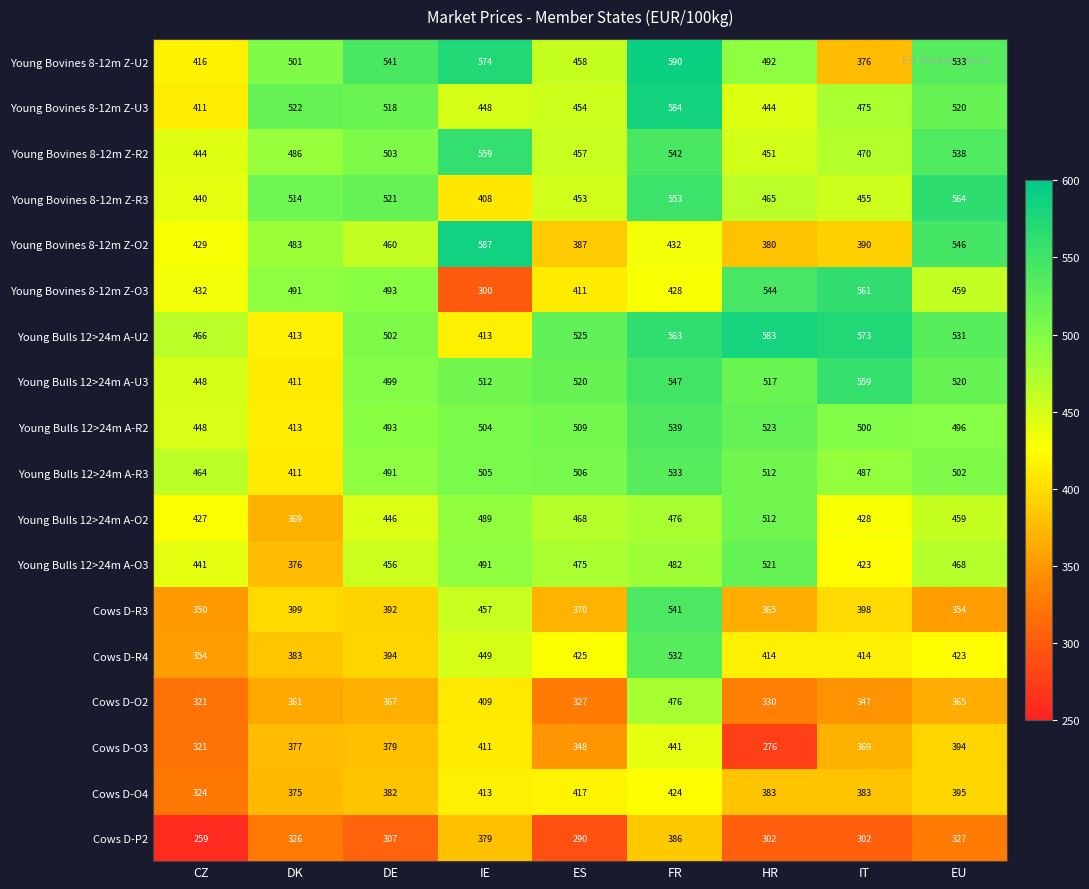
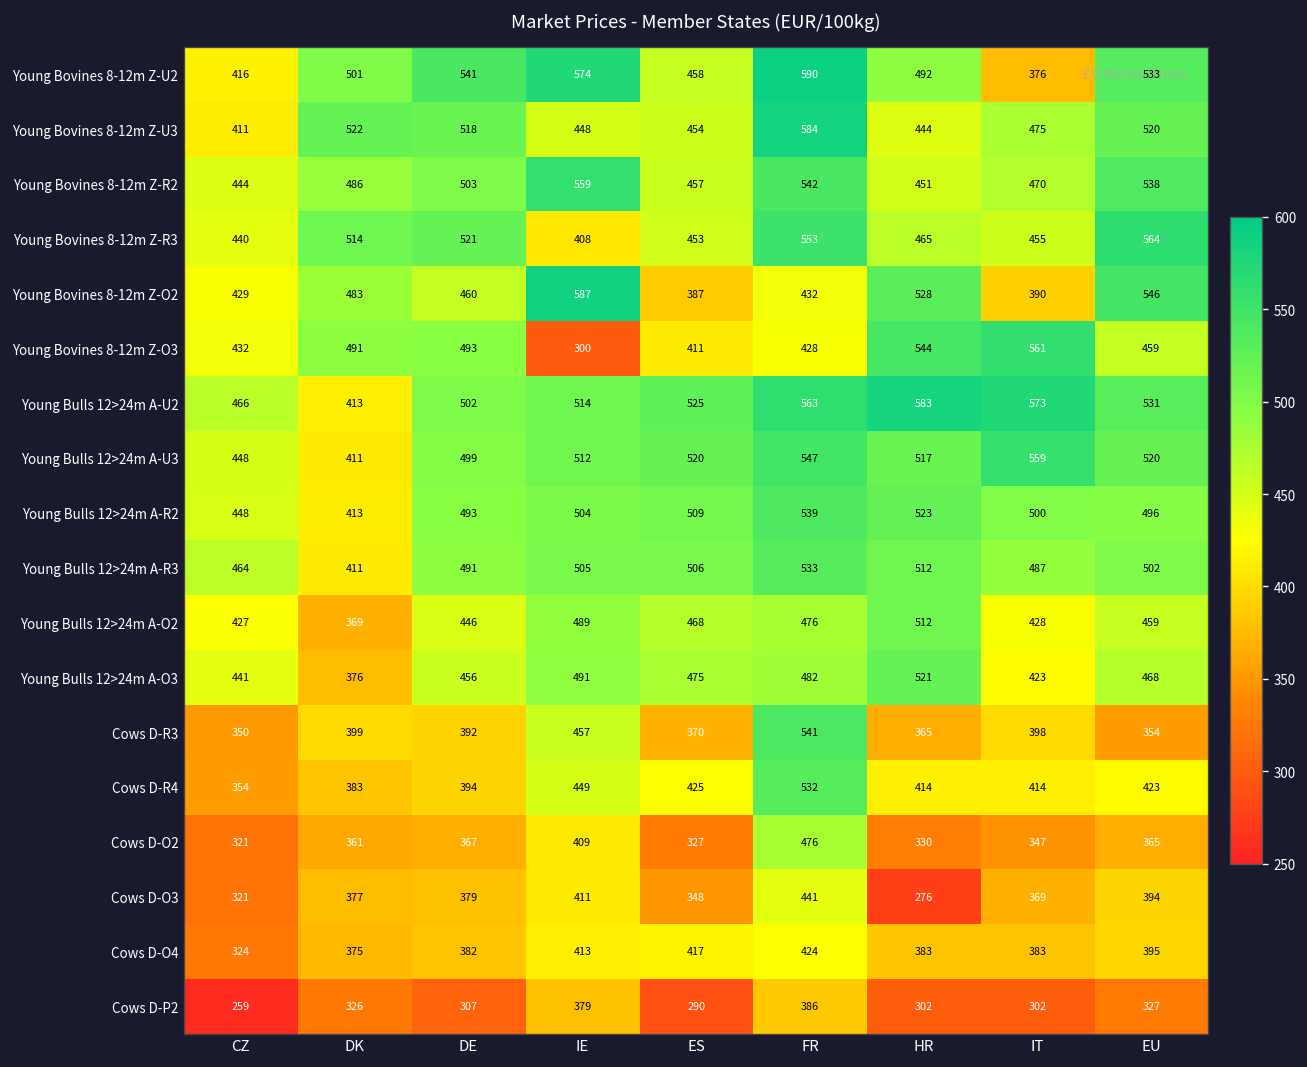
  {
    "Young Bovines 8-12m Z-U2": {
      "CZ": 416,
      "DK": 501,
      "DE": 541,
      "IE": 574,
      "ES": 458,
      "FR": 590,
      "HR": 492,
      "IT": 376
    },
    "Young Bovines 8-12m Z-U3": {
      "CZ": 411,
      "DK": 522,
      "DE": 518,
      "IE": 448,
      "ES": 454,
      "FR": 584,
      "HR": 444,
      "IT": 475,
      "EU": 520
    },
    "Young Bovines 8-12m Z-R2": {
      "CZ": 444,
      "DK": 486,
      "DE": 503,
      "IE": 559,
      "ES": 457,
      "FR": 542,
      "HR": 451,
      "IT": 470,
      "EU": 538
    },
    "Young Bovines 8-12m Z-R3": {
      "CZ": 440,
      "DK": 514,
      "DE": 521,
      "IE": 408,
      "ES": 453,
      "FR": 553,
      "HR": 465,
      "IT": 455,
      "EU": 564
    },
    "Young Bovines 8-12m Z-O2": {
      "CZ": 429,
      "DK": 483,
      "DE": 460,
      "IE": 587,
      "ES": 387,
      "FR": 432,
-     "HR": 380,
+     "HR": 528,
      "IT": 390,
      "EU": 546
    },
    "Young Bovines 8-12m Z-O3": {
      "CZ": 432,
      "DK": 491,
      "DE": 493,
      "IE": 300,
      "ES": 411,
      "FR": 428,
      "HR": 544,
      "IT": 561,
      "EU": 459
    },
    "Young Bulls 12>24m A-U2": {
      "CZ": 466,
      "DK": 413,
      "DE": 502,
-     "IE": 413,
+     "IE": 514,
      "ES": 525,
      "FR": 563,
      "HR": 583,
      "IT": 573,
      "EU": 531
    },
    "Young Bulls 12>24m A-U3": {
      "CZ": 448,
      "DK": 411,
      "DE": 499,
      "IE": 512,
      "ES": 520,
      "FR": 547,
      "HR": 517,
      "IT": 559,
      "EU": 520
    },
    "Young Bulls 12>24m A-R2": {
      "CZ": 448,
      "DK": 413,
      "DE": 493,
      "IE": 504,
      "ES": 509,
      "FR": 539,
      "HR": 523,
      "IT": 500,
      "EU": 496
    },
    "Young Bulls 12>24m A-R3": {
      "CZ": 464,
      "DK": 411,
      "DE": 491,
      "IE": 505,
      "ES": 506,
      "FR": 533,
      "HR": 512,
      "IT": 487,
      "EU": 502
    },
    "Young Bulls 12>24m A-O2": {
      "CZ": 427,
      "DK": 369,
      "DE": 446,
      "IE": 489,
      "ES": 468,
      "FR": 476,
      "HR": 512,
      "IT": 428,
      "EU": 459
    },
    "Young Bulls 12>24m A-O3": {
      "CZ": 441,
      "DK": 376,
      "DE": 456,
      "IE": 491,
      "ES": 475,
      "FR": 482,
      "HR": 521,
      "IT": 423,
      "EU": 468
    },
    "Cows D-R3": {
      "CZ": 350,
      "DK": 399,
      "DE": 392,
      "IE": 457,
      "ES": 370,
      "FR": 541,
      "HR": 365,
      "IT": 398,
      "EU": 354
    },
    "Cows D-R4": {
      "CZ": 354,
      "DK": 383,
      "DE": 394,
      "IE": 449,
      "ES": 425,
      "FR": 532,
      "HR": 414,
      "IT": 414,
      "EU": 423
    },
    "Cows D-O2": {
      "CZ": 321,
      "DK": 361,
      "DE": 367,
      "IE": 409,
      "ES": 327,
      "FR": 476,
      "HR": 330,
      "IT": 347,
      "EU": 365
    },
    "Cows D-O3": {
      "CZ": 321,
      "DK": 377,
      "DE": 379,
      "IE": 411,
      "ES": 348,
      "FR": 441,
      "HR": 276,
      "IT": 369,
      "EU": 394
    },
    "Cows D-O4": {
      "CZ": 324,
      "DK": 375,
      "DE": 382,
      "IE": 413,
      "ES": 417,
      "FR": 424,
      "HR": 383,
      "IT": 383,
      "EU": 395
    },
    "Cows D-P2": {
      "CZ": 259,
      "DK": 326,
      "DE": 307,
      "IE": 379,
      "ES": 290,
      "FR": 386,
      "HR": 302,
      "IT": 302,
      "EU": 327
    }
  }
